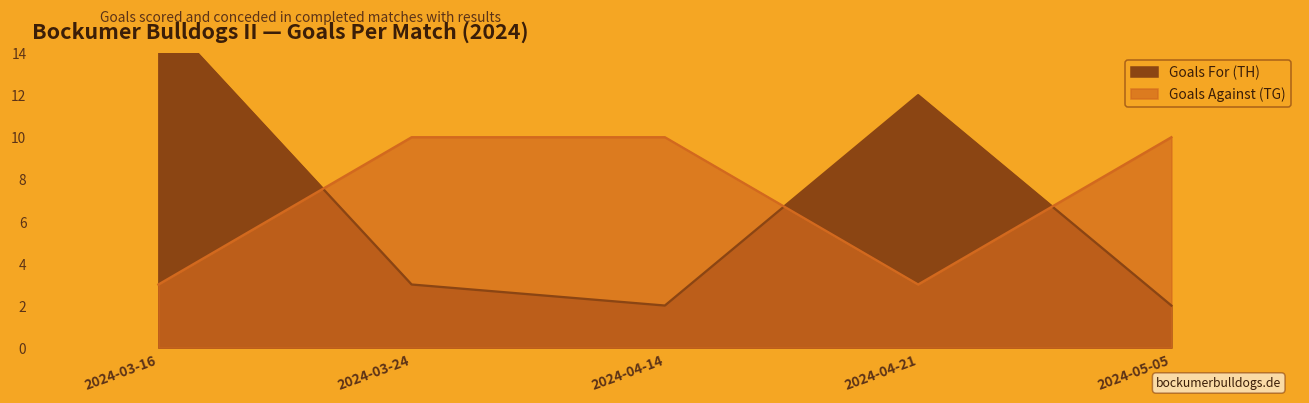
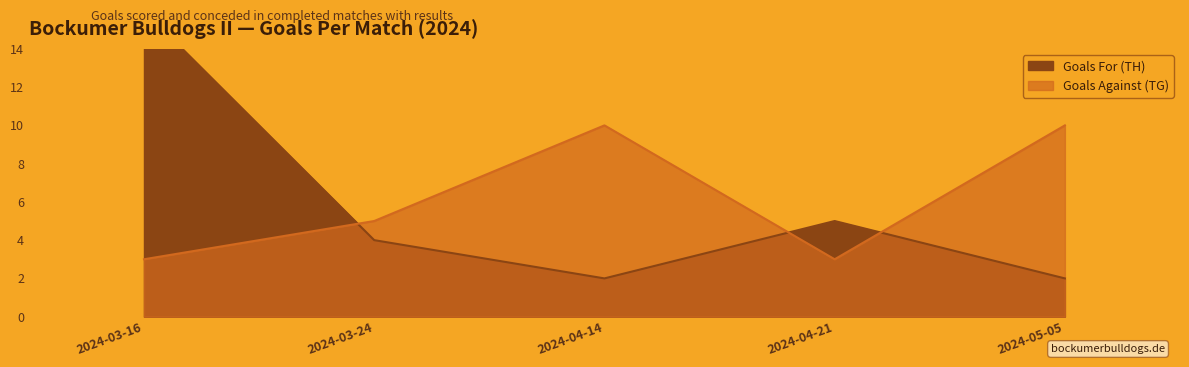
  {
    "Goals For (TH)": {
-     "2024-03-24": 3,
+     "2024-03-24": 4,
      "2024-04-14": 2,
-     "2024-04-21": 12,
+     "2024-04-21": 5,
      "2024-05-05": 2
    },
    "Goals Against (TG)": {
      "2024-03-16": 3,
-     "2024-03-24": 10,
+     "2024-03-24": 5,
      "2024-04-14": 10,
      "2024-04-21": 3,
      "2024-05-05": 10
    }
  }
